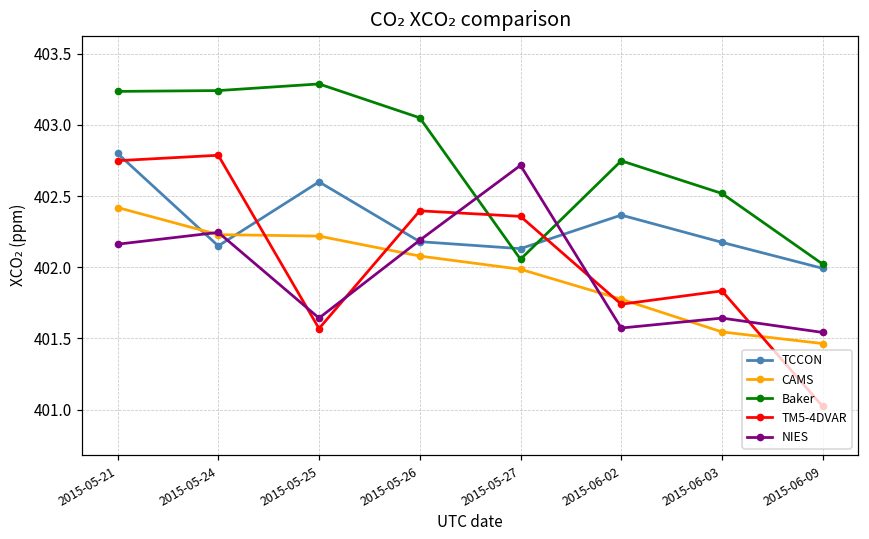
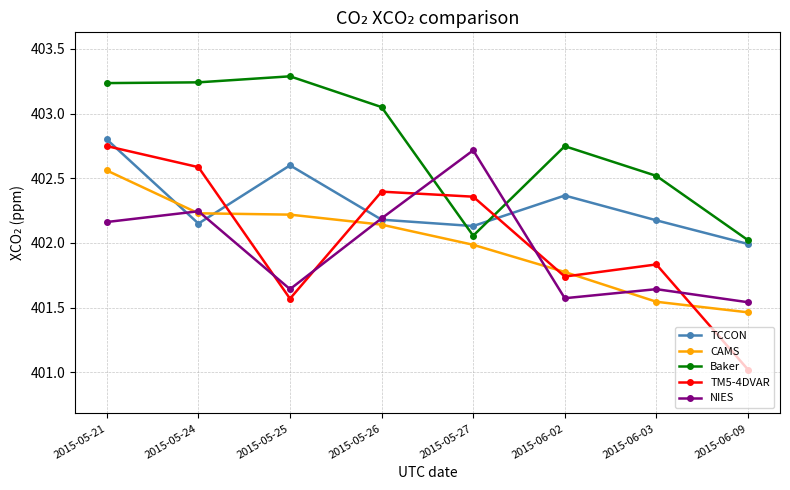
  {
    "TCCON": {
      "2015-05-21": 402.80,
      "2015-05-24": 402.15,
      "2015-05-25": 402.60,
      "2015-05-27": 402.13,
      "2015-06-02": 402.37,
      "2015-06-03": 402.18,
      "2015-06-09": 401.99
    },
    "CAMS": {
-     "2015-05-21": 402.42,
+     "2015-05-21": 402.56,
      "2015-05-25": 402.22,
-     "2015-05-26": 402.08,
+     "2015-05-26": 402.14,
      "2015-05-27": 401.99,
      "2015-06-02": 401.78,
      "2015-06-03": 401.55,
      "2015-06-09": 401.46
    },
    "Baker": {
      "2015-05-21": 403.24,
      "2015-05-24": 403.24,
      "2015-05-25": 403.29,
      "2015-05-26": 403.05,
      "2015-05-27": 402.06,
      "2015-06-02": 402.75,
      "2015-06-03": 402.52,
      "2015-06-09": 402.02
    },
    "TM5-4DVAR": {
      "2015-05-21": 402.75,
-     "2015-05-24": 402.79,
+     "2015-05-24": 402.59,
      "2015-05-25": 401.57,
      "2015-05-26": 402.40,
      "2015-05-27": 402.36,
      "2015-06-02": 401.74,
      "2015-06-03": 401.83
    },
    "NIES": {
      "2015-05-21": 402.16,
      "2015-05-25": 401.64,
      "2015-05-27": 402.72,
      "2015-06-02": 401.57,
      "2015-06-03": 401.64,
      "2015-06-09": 401.54
    }
  }
